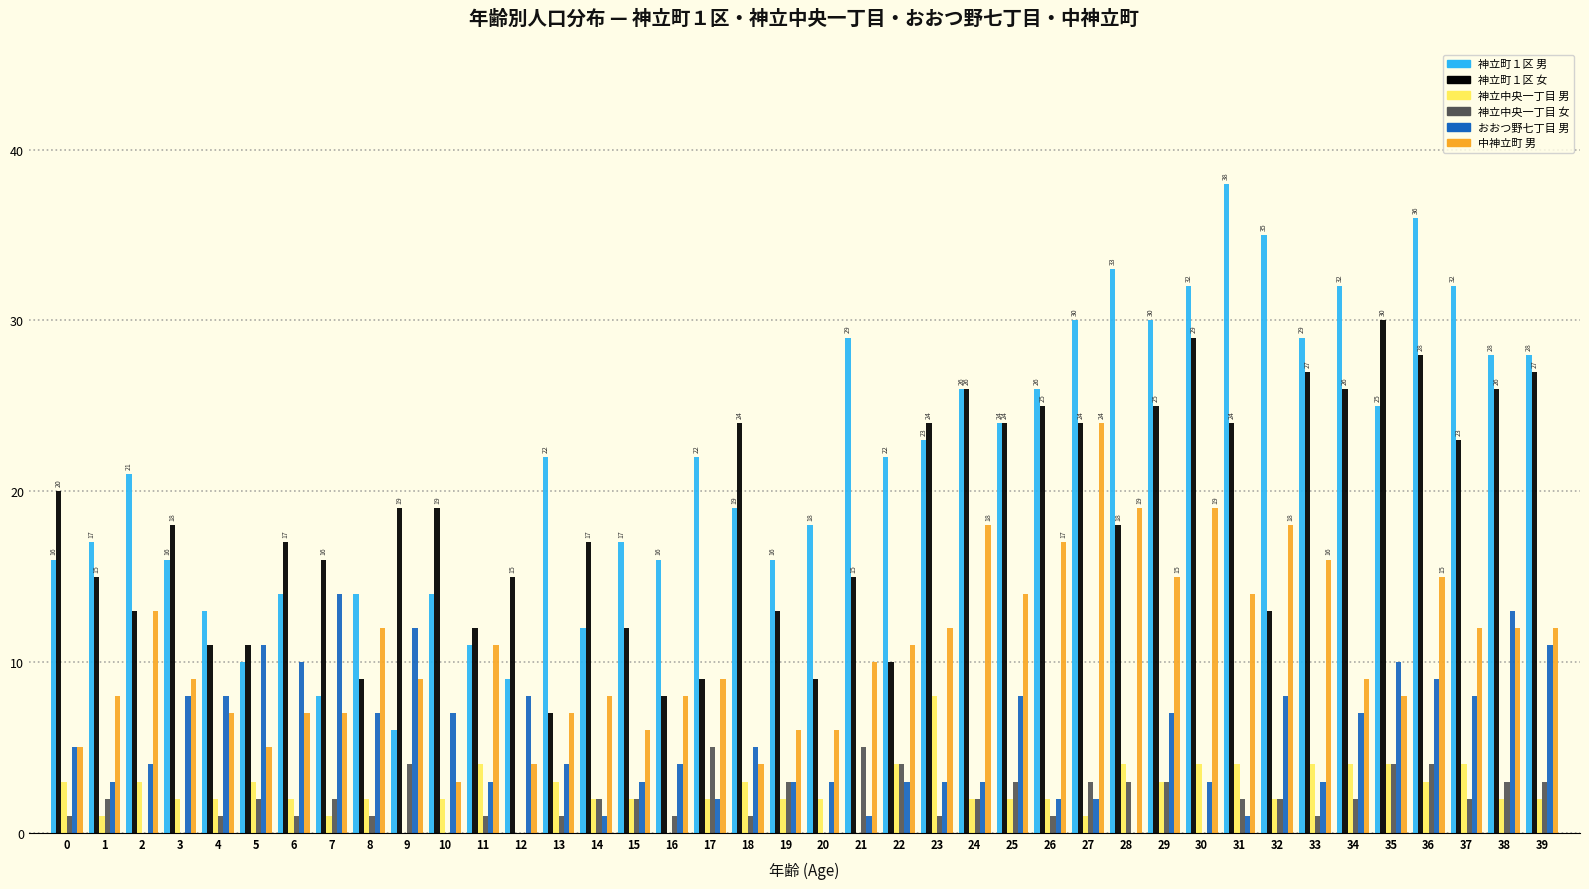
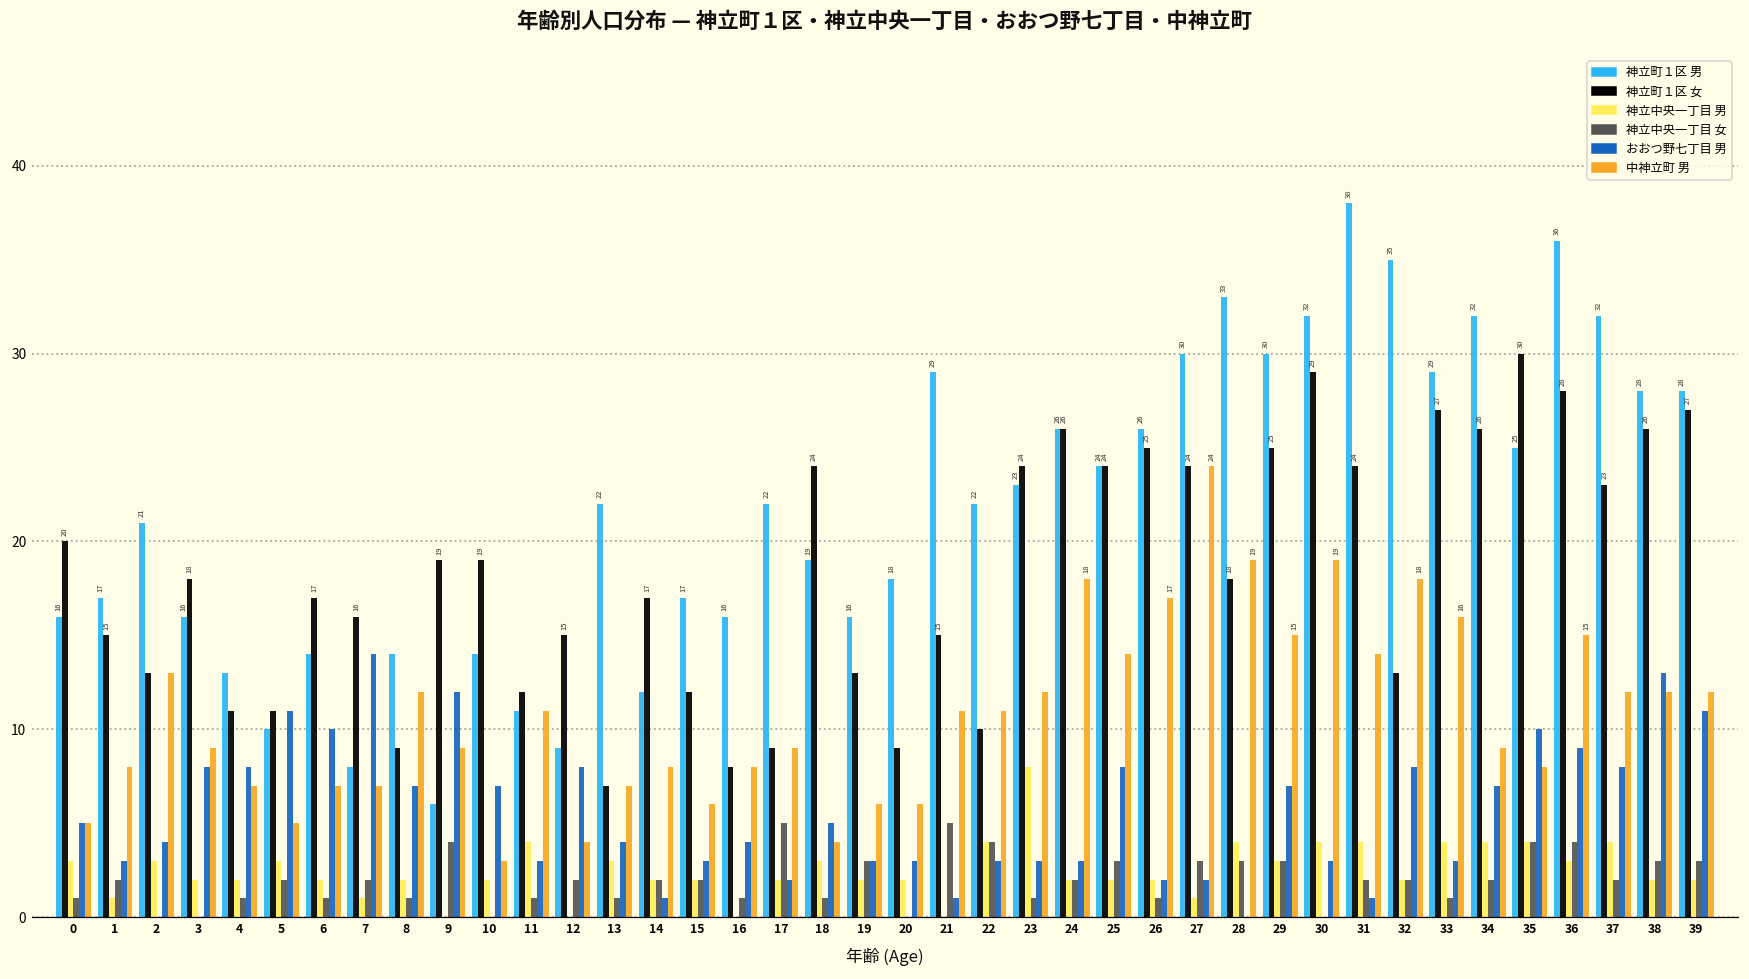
  {
    "神立中央一丁目 女": {
      "0": 1,
      "1": 2,
      "2": 0,
      "3": 0,
      "4": 1,
      "5": 2,
      "6": 1,
      "7": 2,
      "8": 1,
      "9": 4,
      "10": 0,
      "11": 1,
-     "12": 0,
+     "12": 2,
      "13": 1,
      "14": 2,
      "15": 2,
      "16": 1,
      "17": 5,
      "18": 1,
      "19": 3,
      "20": 0,
      "21": 5,
      "22": 4,
      "23": 1,
      "24": 2,
      "25": 3,
      "26": 1,
      "27": 3,
      "28": 3,
      "29": 3,
      "30": 0,
      "31": 2,
      "32": 2,
      "33": 1,
      "34": 2,
      "35": 4,
      "36": 4,
      "37": 2,
      "38": 3,
      "39": 3
    },
    "中神立町 男": {
      "0": 5,
      "1": 8,
      "2": 13,
      "3": 9,
      "4": 7,
      "5": 5,
      "6": 7,
      "7": 7,
      "8": 12,
      "9": 9,
      "10": 3,
      "11": 11,
      "12": 4,
      "13": 7,
      "14": 8,
      "15": 6,
      "16": 8,
      "17": 9,
      "18": 4,
      "19": 6,
      "20": 6,
-     "21": 10,
+     "21": 11,
      "22": 11,
      "23": 12,
      "25": 14,
      "31": 14,
      "34": 9,
      "35": 8,
      "37": 12,
      "38": 12,
      "39": 12
    }
  }
